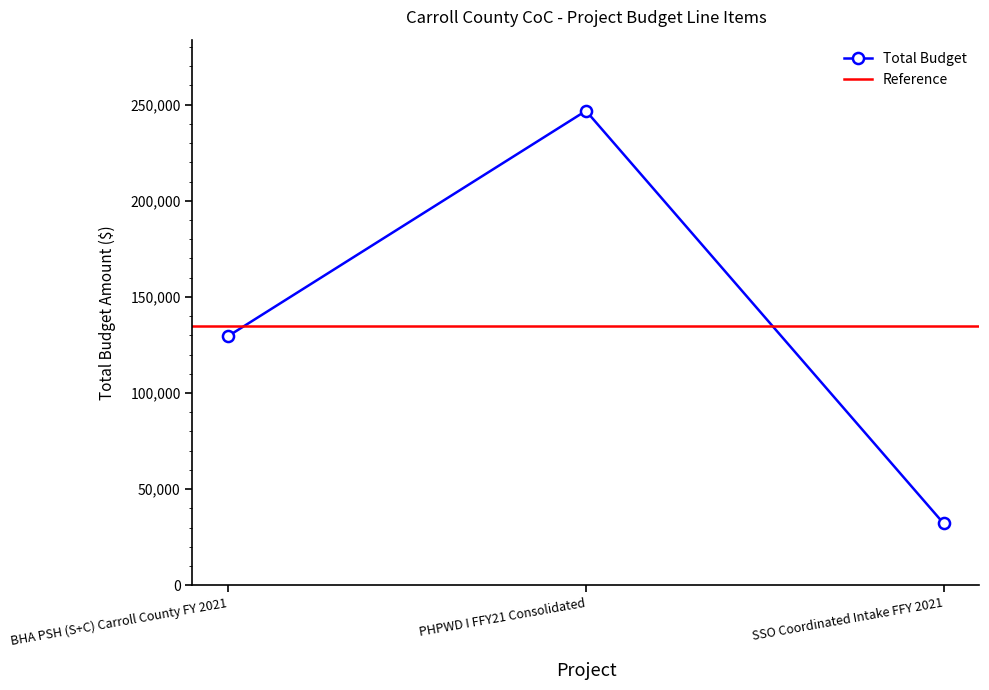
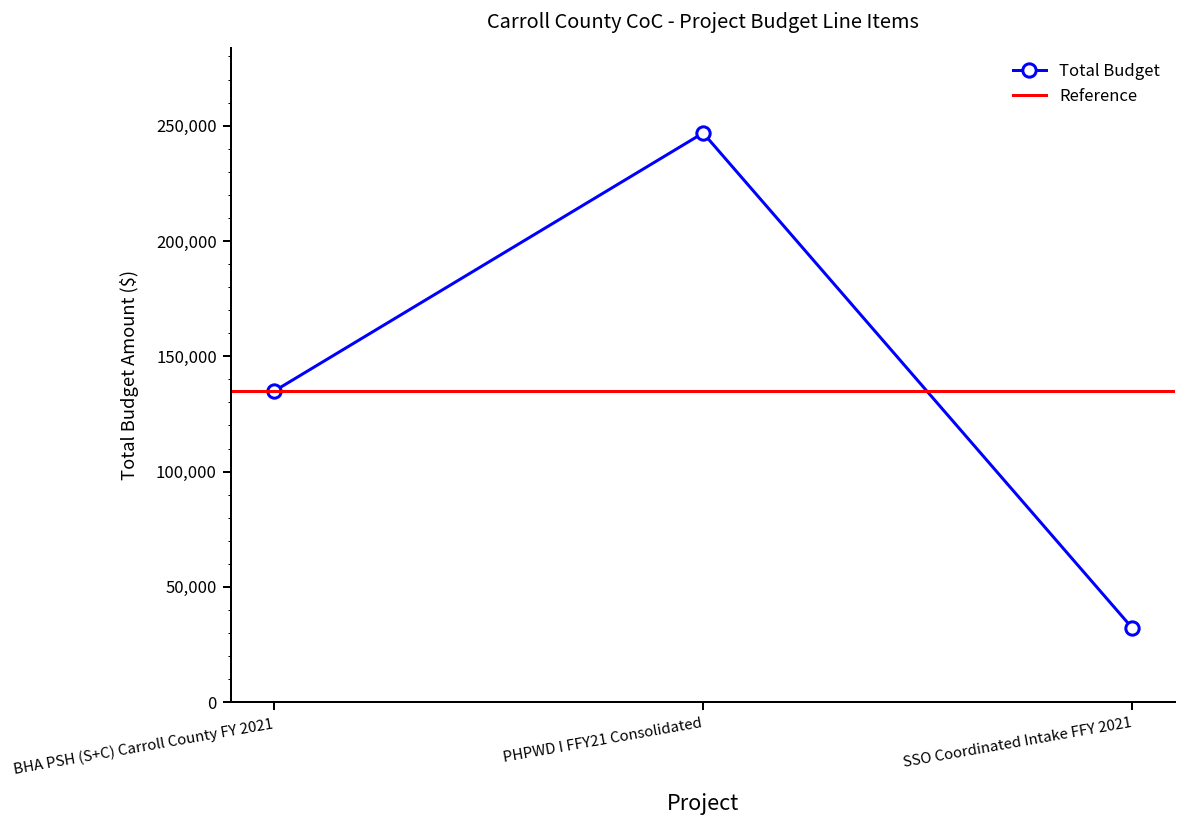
  {
-   "BHA PSH (S+C) Carroll County FY 2021": "130,000",
+   "BHA PSH (S+C) Carroll County FY 2021": "135,000",
    "PHPWD I FFY21 Consolidated": "247,000",
    "SSO Coordinated Intake FFY 2021": "32,000"
  }
